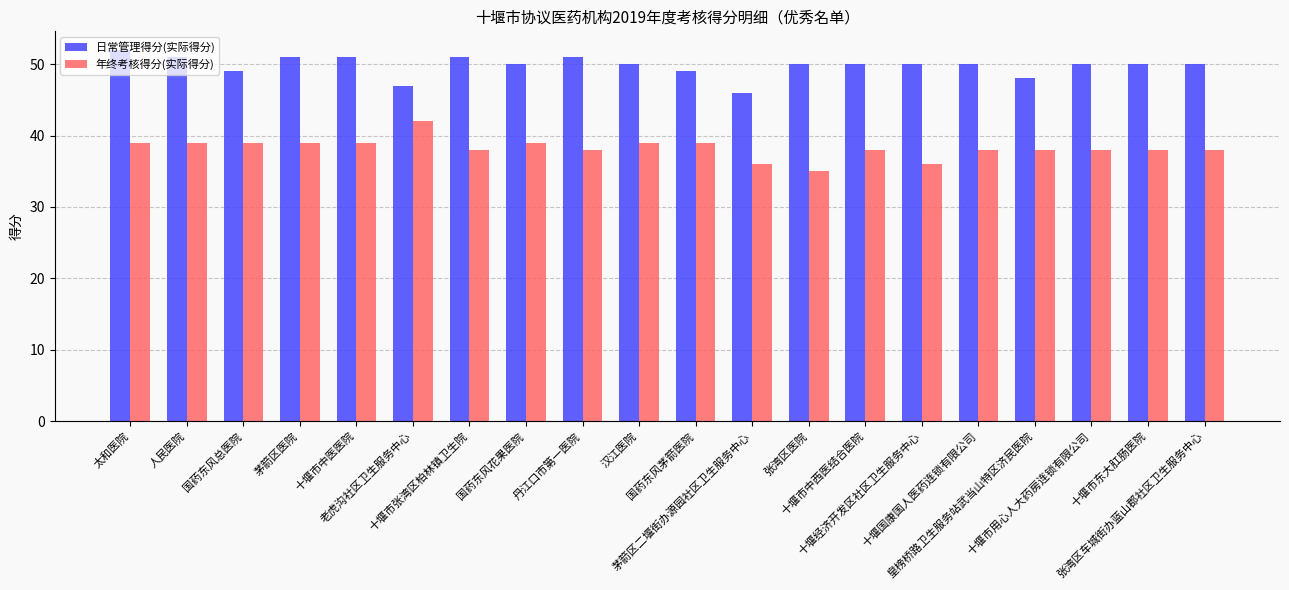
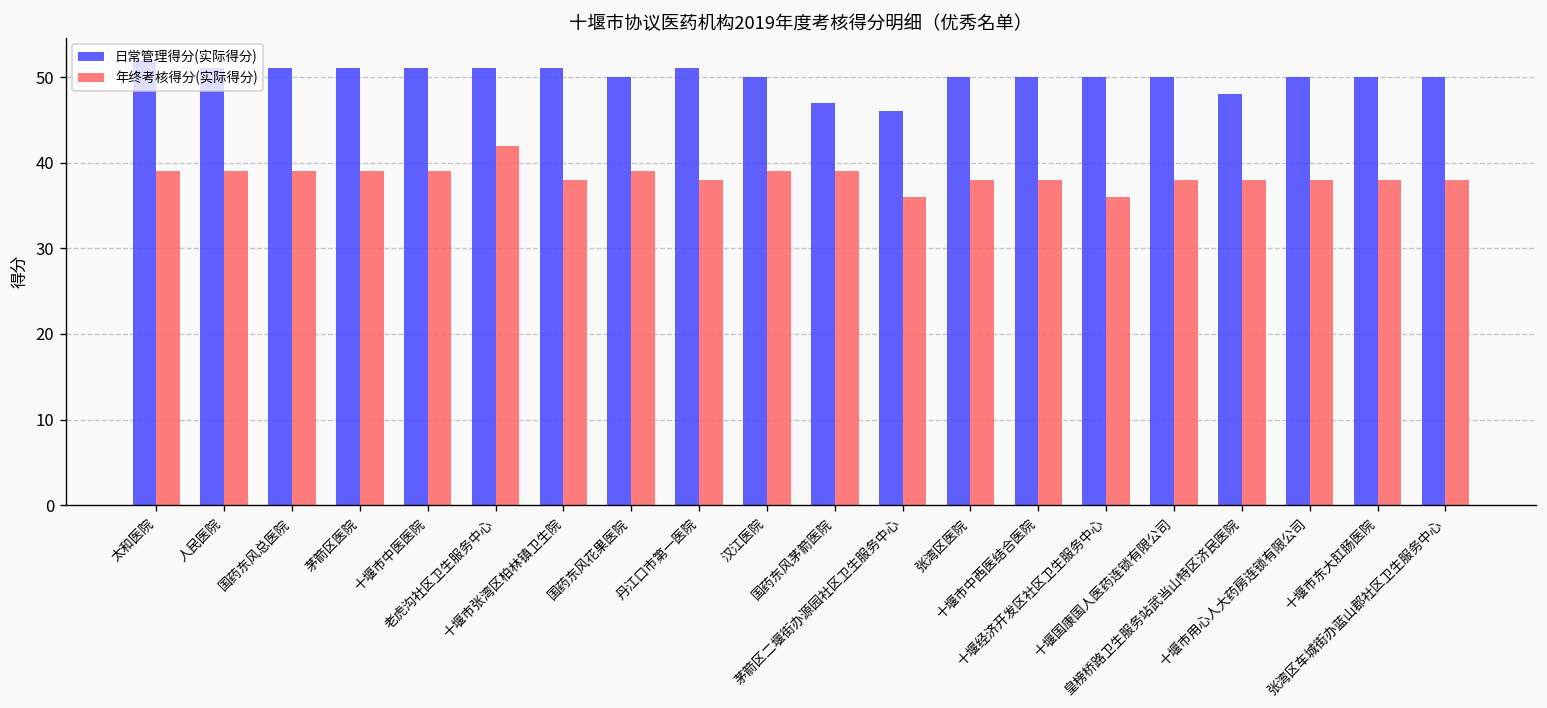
  {
    "日常管理得分(实际得分)": {
-     "国药东风总医院": 49,
+     "国药东风总医院": 51,
      "茅箭区医院": 51,
      "十堰市中医医院": 51,
-     "老虎沟社区卫生服务中心": 47,
+     "老虎沟社区卫生服务中心": 51,
      "十堰市张湾区柏林镇卫生院": 51,
      "国药东风花果医院": 50,
      "丹江口市第一医院": 51,
      "汉江医院": 50,
-     "国药东风茅箭医院": 49,
+     "国药东风茅箭医院": 47,
      "茅箭区二堰街办源园社区卫生服务中心": 46,
      "张湾区医院": 50,
      "十堰市中西医结合医院": 50,
      "十堰经济开发区社区卫生服务中心": 50,
      "十堰国康国人医药连锁有限公司": 50,
      "皇榜桥路卫生服务站武当山特区济民医院": 48,
      "十堰市用心人大药房连锁有限公司": 50,
      "十堰市东大肛肠医院": 50,
      "张湾区车城街办蓝山郡社区卫生服务中心": 50
    },
    "年终考核得分(实际得分)": {
      "太和医院": 39,
      "人民医院": 39,
      "国药东风总医院": 39,
      "茅箭区医院": 39,
      "十堰市中医医院": 39,
      "老虎沟社区卫生服务中心": 42,
      "十堰市张湾区柏林镇卫生院": 38,
      "国药东风花果医院": 39,
      "丹江口市第一医院": 38,
      "汉江医院": 39,
      "国药东风茅箭医院": 39,
      "茅箭区二堰街办源园社区卫生服务中心": 36,
-     "张湾区医院": 35,
+     "张湾区医院": 38,
      "十堰市中西医结合医院": 38,
      "十堰经济开发区社区卫生服务中心": 36,
      "十堰国康国人医药连锁有限公司": 38,
      "皇榜桥路卫生服务站武当山特区济民医院": 38,
      "十堰市用心人大药房连锁有限公司": 38,
      "十堰市东大肛肠医院": 38,
      "张湾区车城街办蓝山郡社区卫生服务中心": 38
    }
  }
